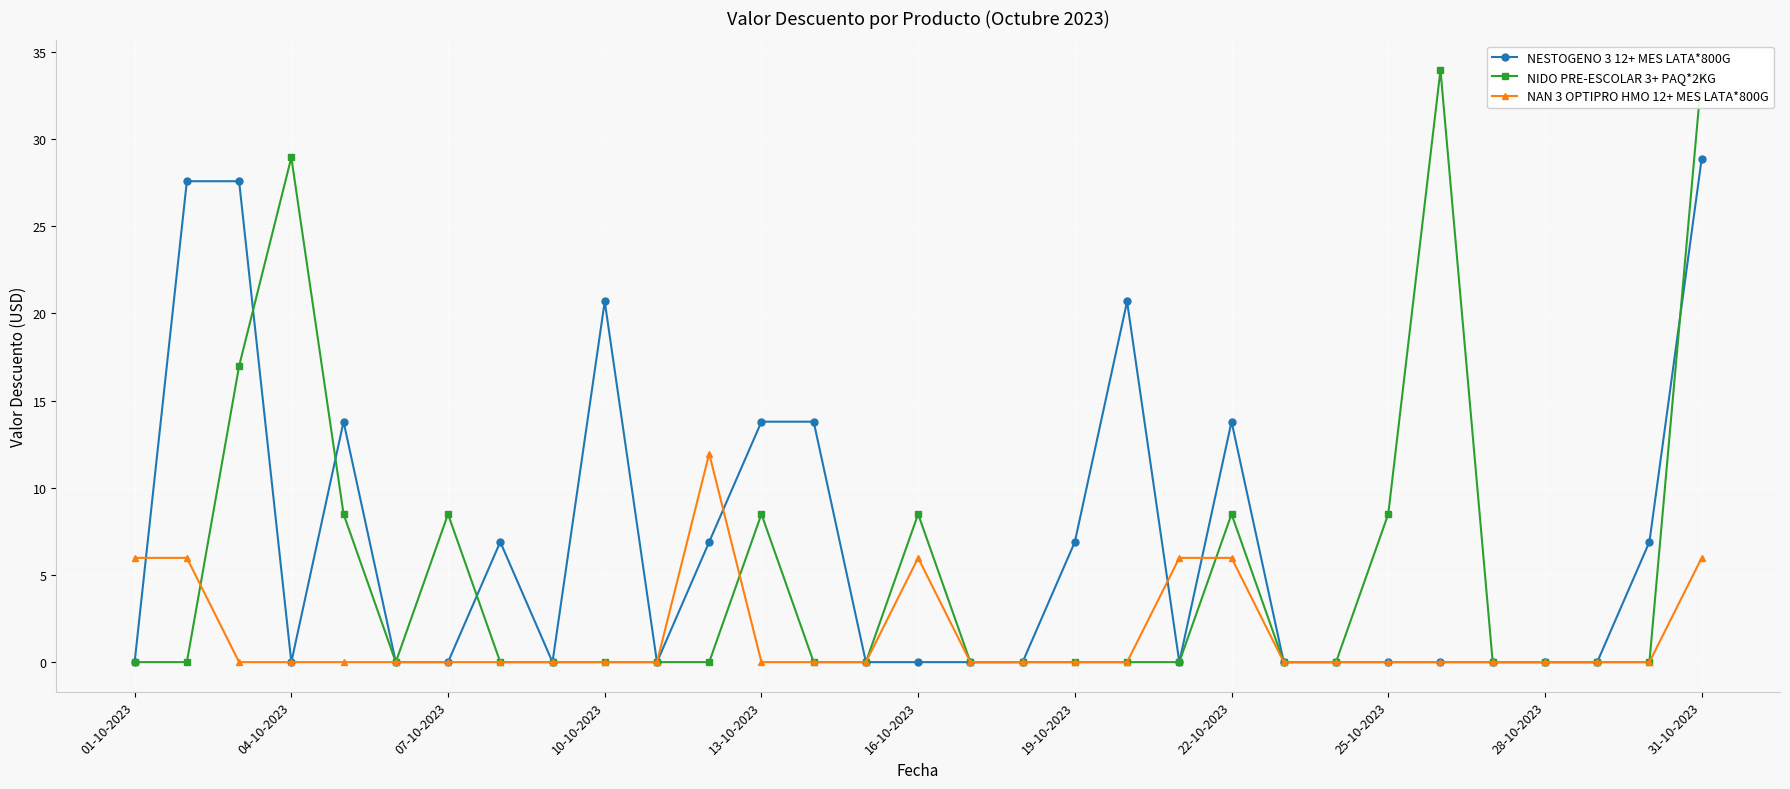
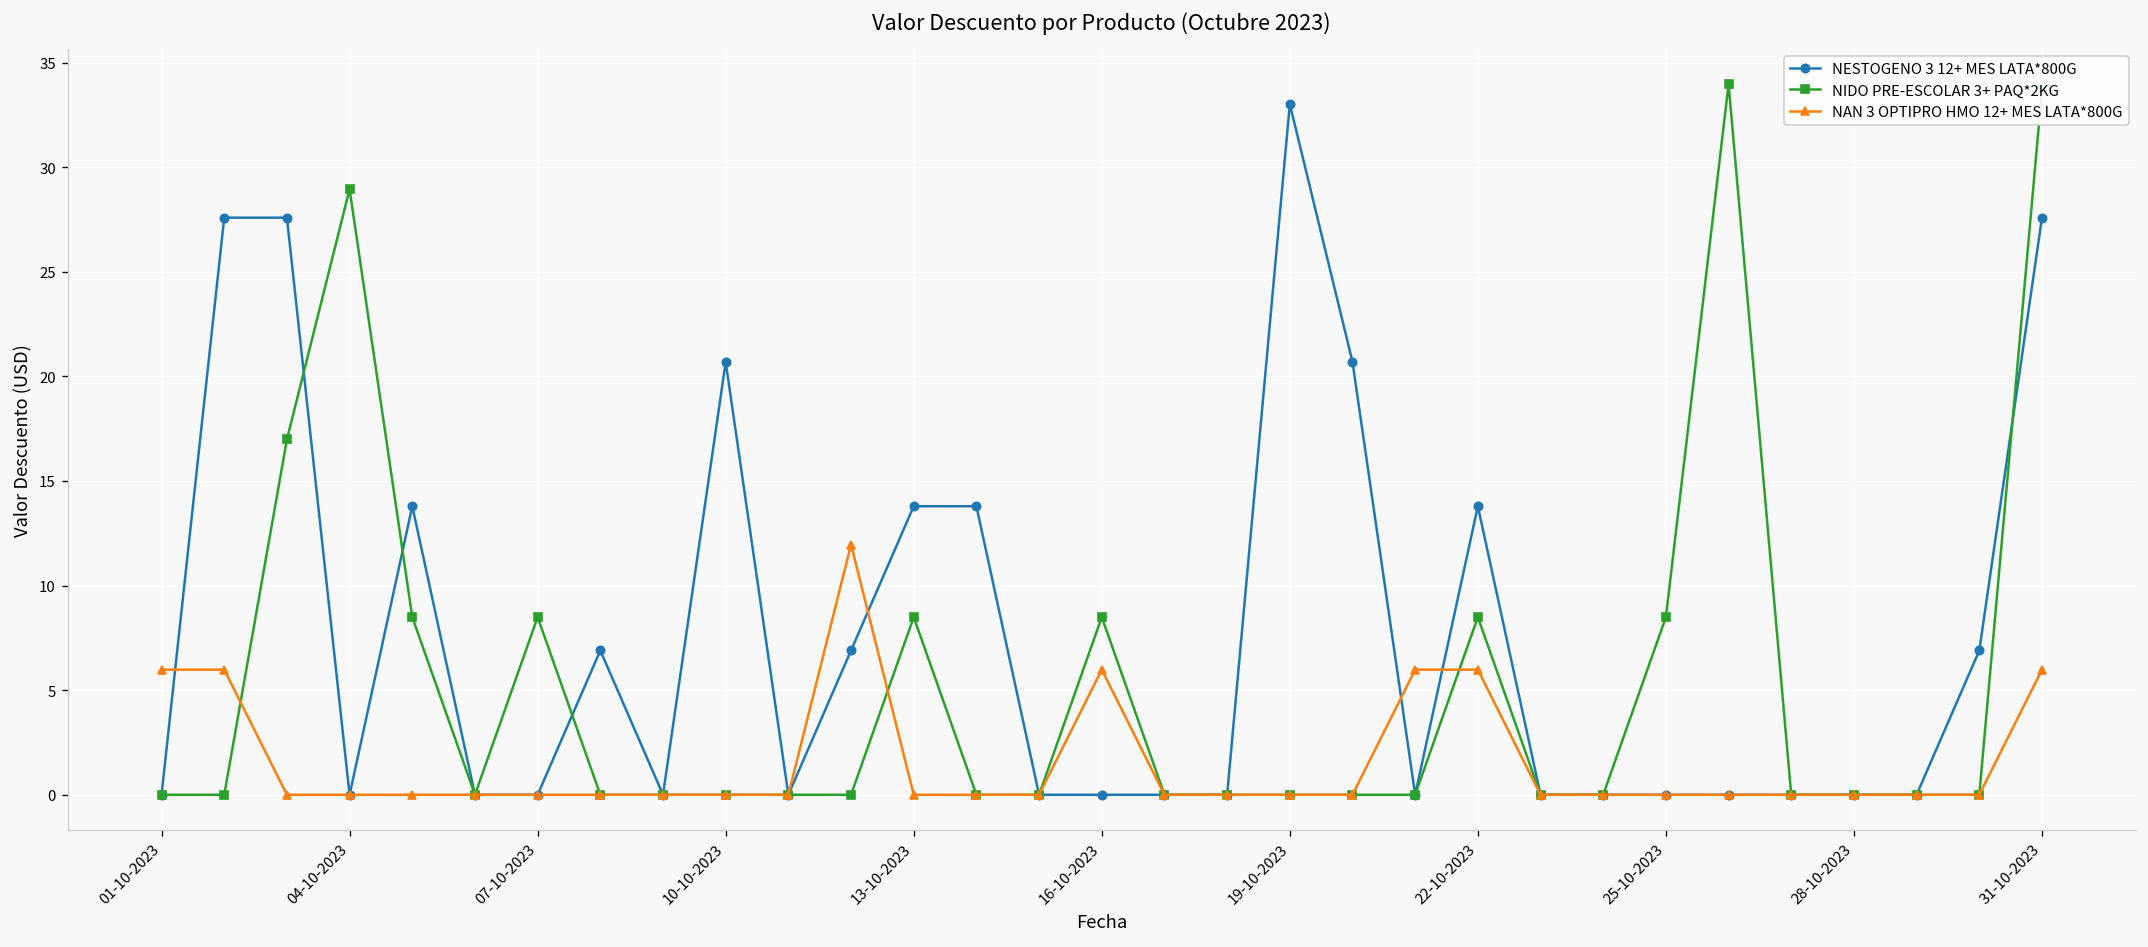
  {
    "NESTOGENO 3 12+ MES LATA*800G": {
      "10-10-2023": 20.7,
      "13-10-2023": 13.8,
      "16-10-2023": 0.0,
-     "19-10-2023": 6.9,
+     "19-10-2023": 33.0,
      "22-10-2023": 13.8,
-     "31-10-2023": 28.9
+     "31-10-2023": 27.6
    },
    "NIDO PRE-ESCOLAR 3+ PAQ*2KG": {
      "04-10-2023": 28.9,
      "07-10-2023": 8.5,
      "13-10-2023": 8.5,
      "16-10-2023": 8.5,
      "22-10-2023": 8.5,
      "25-10-2023": 8.5
    },
    "NAN 3 OPTIPRO HMO 12+ MES LATA*800G": {
      "01-10-2023": 6.0,
      "13-10-2023": 0.0,
      "16-10-2023": 6.0,
      "22-10-2023": 6.0,
      "31-10-2023": 6.0
    }
  }
